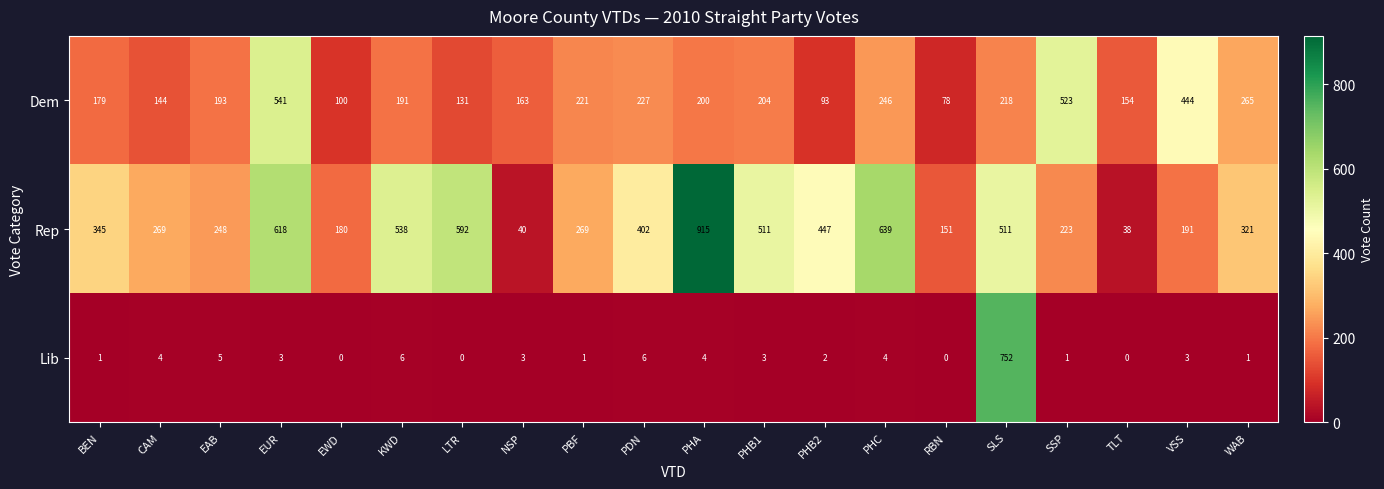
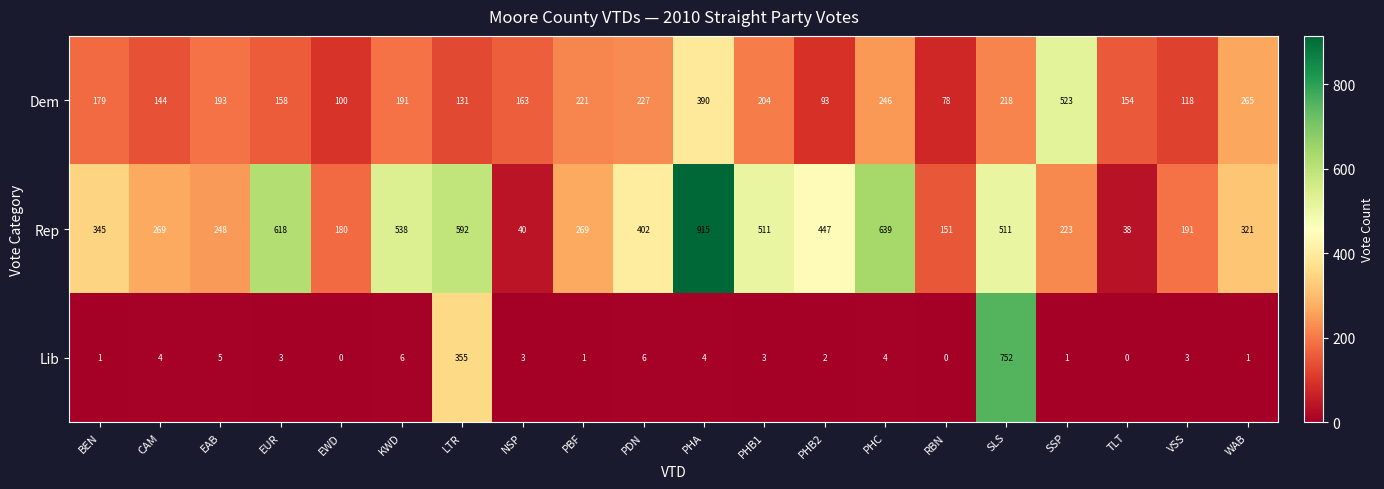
  {
    "Dem": {
      "BEN": 179,
      "CAM": 144,
      "EAB": 193,
-     "EUR": 541,
+     "EUR": 158,
      "EWD": 100,
      "KWD": 191,
      "LTR": 131,
      "NSP": 163,
      "PBF": 221,
      "PDN": 227,
-     "PHA": 200,
+     "PHA": 390,
      "PHB1": 204,
      "PHB2": 93,
      "PHC": 246,
      "RBN": 78,
      "SLS": 218,
      "SSP": 523,
      "TLT": 154,
-     "VSS": 444,
+     "VSS": 118,
      "WAB": 265
    },
    "Rep": {
      "BEN": 345,
      "CAM": 269,
      "EAB": 248,
      "EUR": 618,
      "EWD": 180,
      "KWD": 538,
      "LTR": 592,
      "NSP": 40,
      "PBF": 269,
      "PDN": 402,
      "PHA": 915,
      "PHB1": 511,
      "PHB2": 447,
      "PHC": 639,
      "RBN": 151,
      "SLS": 511,
      "SSP": 223,
      "TLT": 38,
      "VSS": 191,
      "WAB": 321
    },
    "Lib": {
      "BEN": 1,
      "CAM": 4,
      "EAB": 5,
      "EUR": 3,
      "EWD": 0,
      "KWD": 6,
-     "LTR": 0,
+     "LTR": 355,
      "NSP": 3,
      "PBF": 1,
      "PDN": 6,
      "PHA": 4,
      "PHB1": 3,
      "PHB2": 2,
      "PHC": 4,
      "RBN": 0,
      "SLS": 752,
      "SSP": 1,
      "TLT": 0,
      "VSS": 3,
      "WAB": 1
    }
  }
